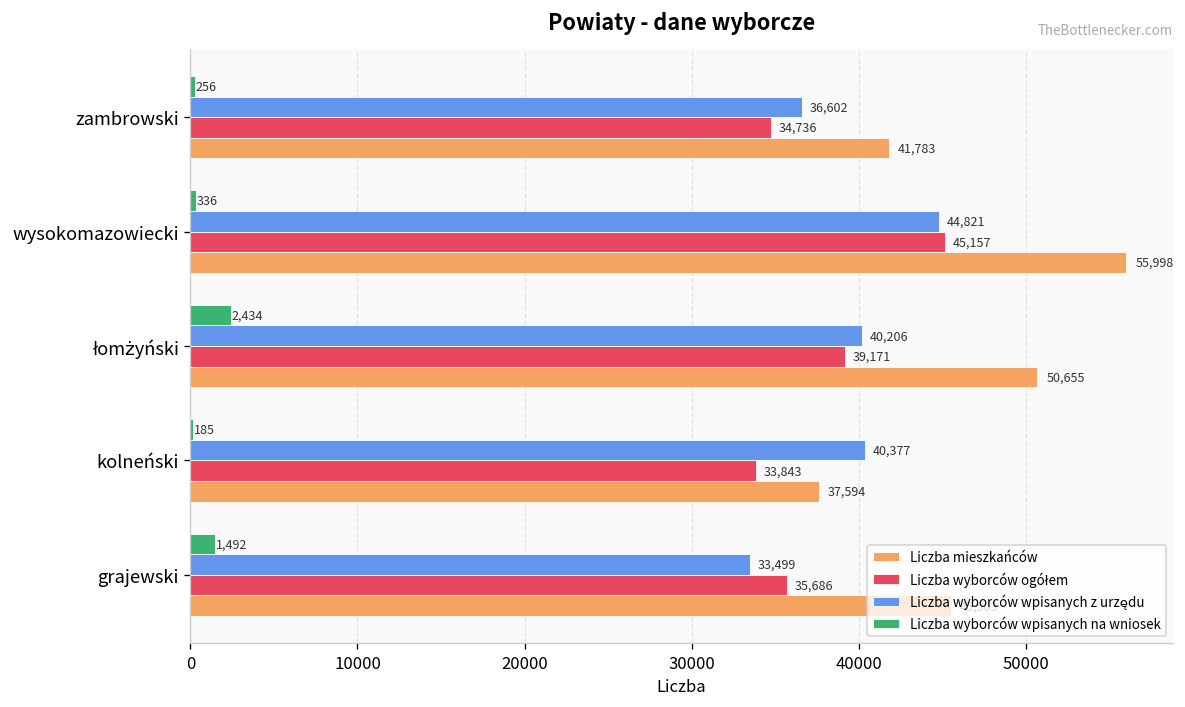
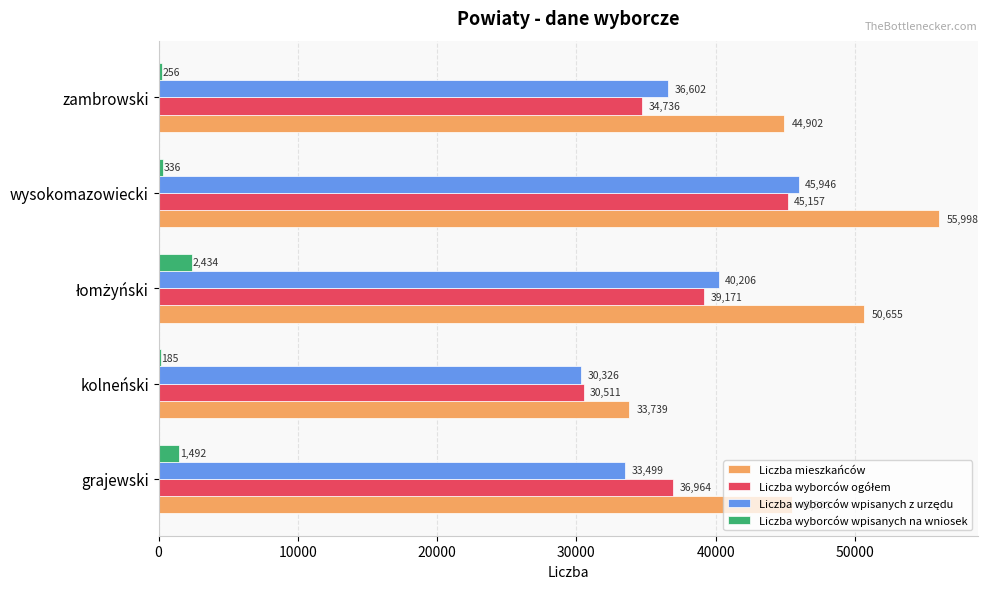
  {
    "Liczba mieszkańców": {
-     "zambrowski": "41,783",
+     "zambrowski": "44,902",
      "wysokomazowiecki": "55,998",
      "łomżyński": "50,655",
-     "kolneński": "37,594"
+     "kolneński": "33,739"
    },
    "Liczba wyborców ogółem": {
      "zambrowski": "34,736",
      "wysokomazowiecki": "45,157",
      "łomżyński": "39,171",
-     "kolneński": "33,843",
-     "grajewski": "35,686"
+     "kolneński": "30,511",
+     "grajewski": "36,964"
    },
    "Liczba wyborców wpisanych z urzędu": {
      "zambrowski": "36,602",
-     "wysokomazowiecki": "44,821",
+     "wysokomazowiecki": "45,946",
      "łomżyński": "40,206",
-     "kolneński": "40,377",
+     "kolneński": "30,326",
      "grajewski": "33,499"
    },
    "Liczba wyborców wpisanych na wniosek": {
      "zambrowski": "256",
      "wysokomazowiecki": "336",
      "łomżyński": "2,434",
      "kolneński": "185",
      "grajewski": "1,492"
    }
  }
